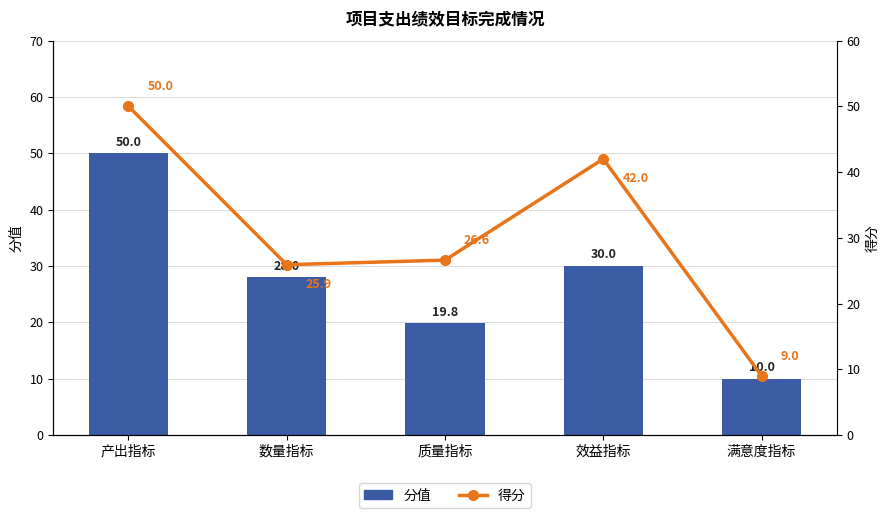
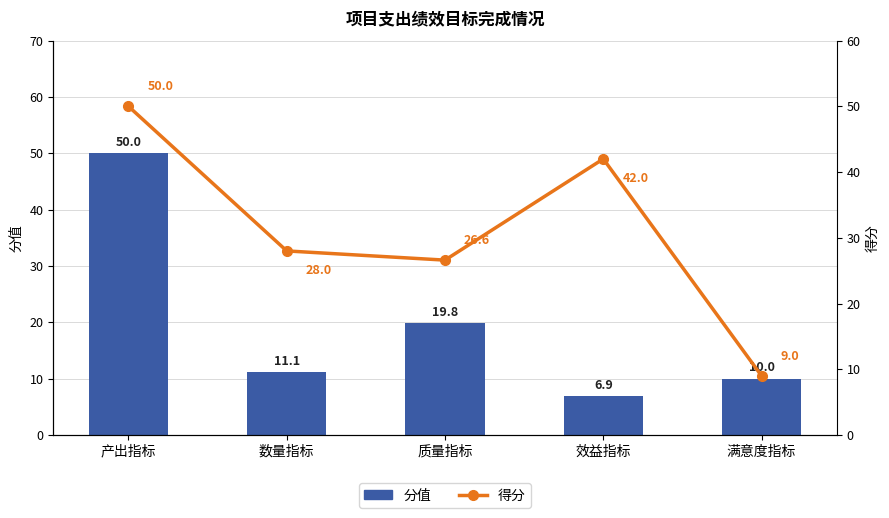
  {
    "分值": {
      "产出指标": 50.0,
-     "数量指标": 28.0,
+     "数量指标": 11.1,
      "质量指标": 19.8,
-     "效益指标": 30.0
+     "效益指标": 6.9
    },
    "得分": {
      "产出指标": 50.0,
-     "数量指标": 25.9,
+     "数量指标": 28.0,
      "质量指标": 26.6,
      "效益指标": 42.0,
      "满意度指标": 9.0
    }
  }
